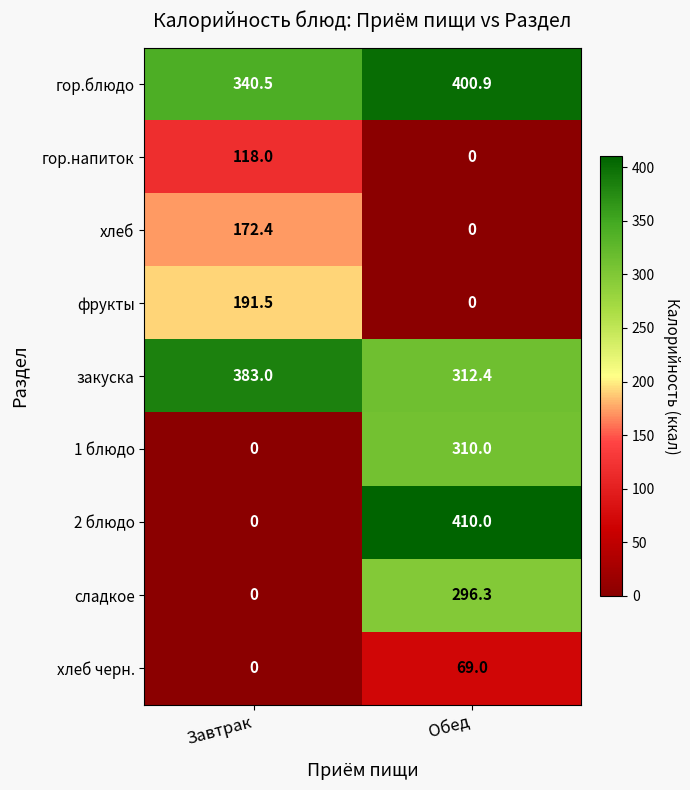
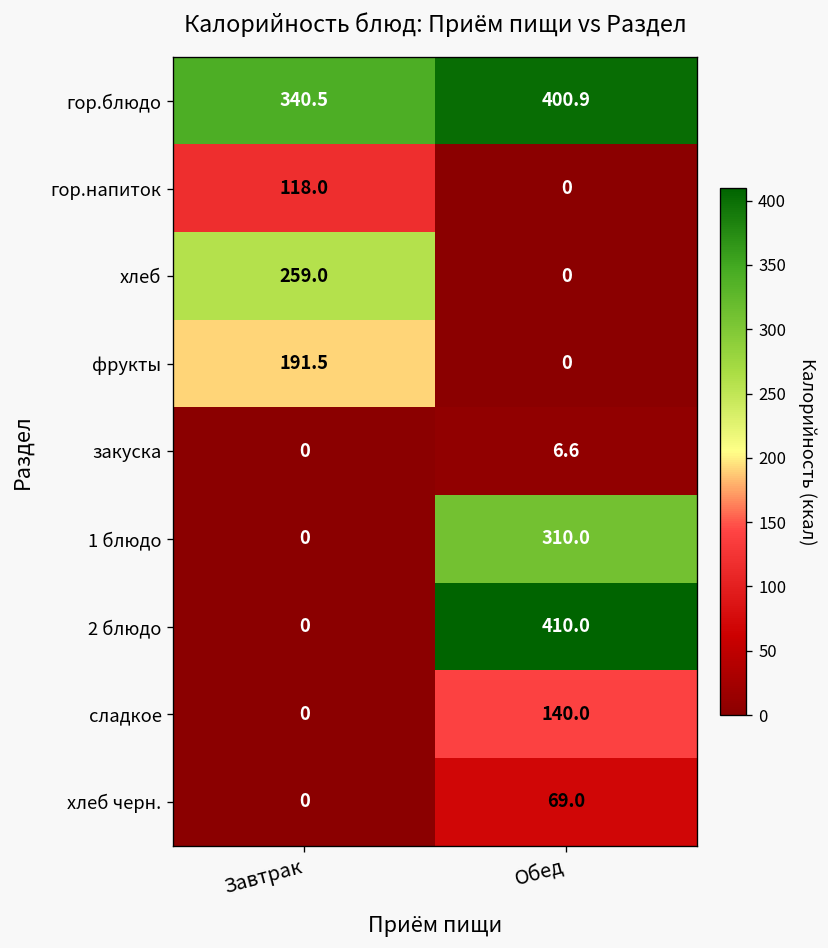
  {
    "гор.блюдо": {
      "Завтрак": 340.5,
      "Обед": 400.9
    },
    "гор.напиток": {
      "Завтрак": 118.0,
      "Обед": 0
    },
    "хлеб": {
-     "Завтрак": 172.4,
+     "Завтрак": 259.0,
      "Обед": 0
    },
    "фрукты": {
      "Завтрак": 191.5,
      "Обед": 0
    },
    "закуска": {
-     "Завтрак": 383.0,
-     "Обед": 312.4
+     "Завтрак": 0,
+     "Обед": 6.6
    },
    "1 блюдо": {
      "Завтрак": 0,
      "Обед": 310.0
    },
    "2 блюдо": {
      "Завтрак": 0,
      "Обед": 410.0
    },
    "сладкое": {
      "Завтрак": 0,
-     "Обед": 296.3
+     "Обед": 140.0
    },
    "хлеб черн.": {
      "Завтрак": 0,
      "Обед": 69.0
    }
  }
